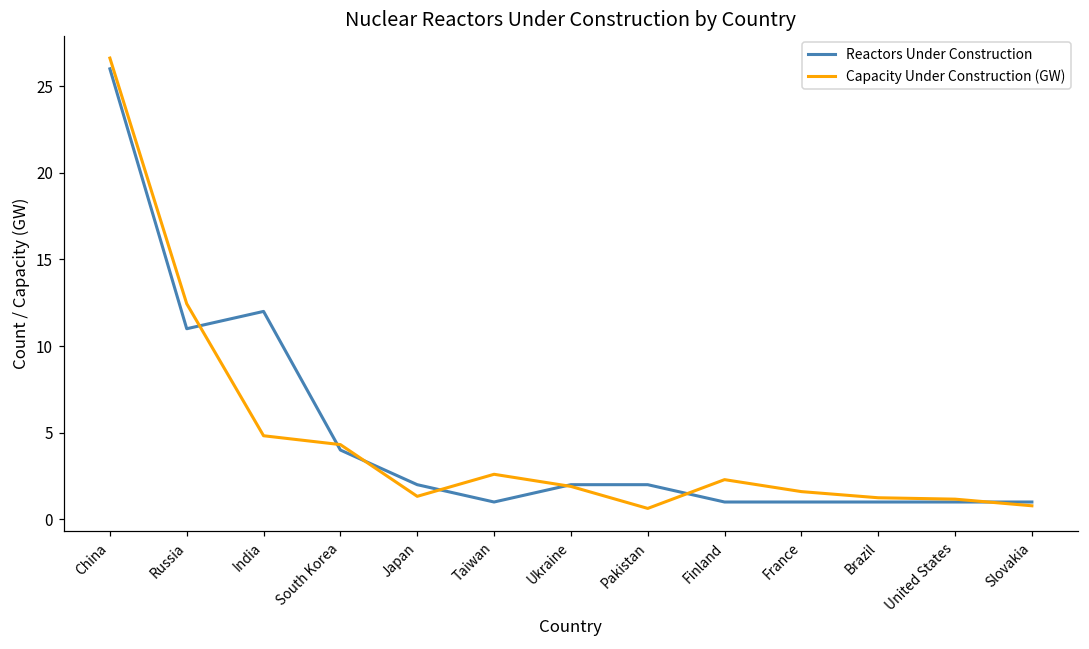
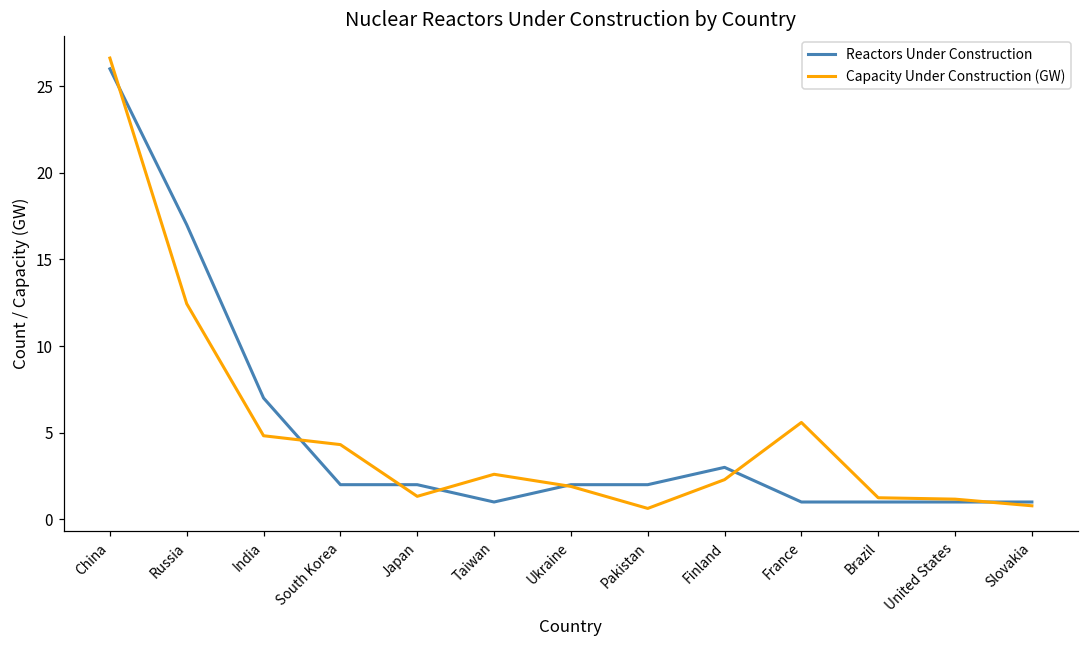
  {
    "Reactors Under Construction": {
      "China": 26,
-     "Russia": 11,
-     "India": 12,
-     "South Korea": 4,
+     "Russia": 17,
+     "India": 7,
+     "South Korea": 2,
      "Japan": 2,
      "Taiwan": 1,
      "Pakistan": 2,
-     "Finland": 1,
+     "Finland": 3,
      "France": 1,
      "Brazil": 1,
      "United States": 1,
      "Slovakia": 1
    },
    "Capacity Under Construction (GW)": {
      "China": 26.6,
      "Russia": 12.4,
      "India": 4.8,
      "South Korea": 4.3,
      "Japan": 1.3,
      "Taiwan": 2.6,
      "Pakistan": 0.6,
      "Finland": 2.3,
-     "France": 1.6,
+     "France": 5.6,
      "Brazil": 1.2,
      "United States": 1.2,
      "Slovakia": 0.8
    }
  }
